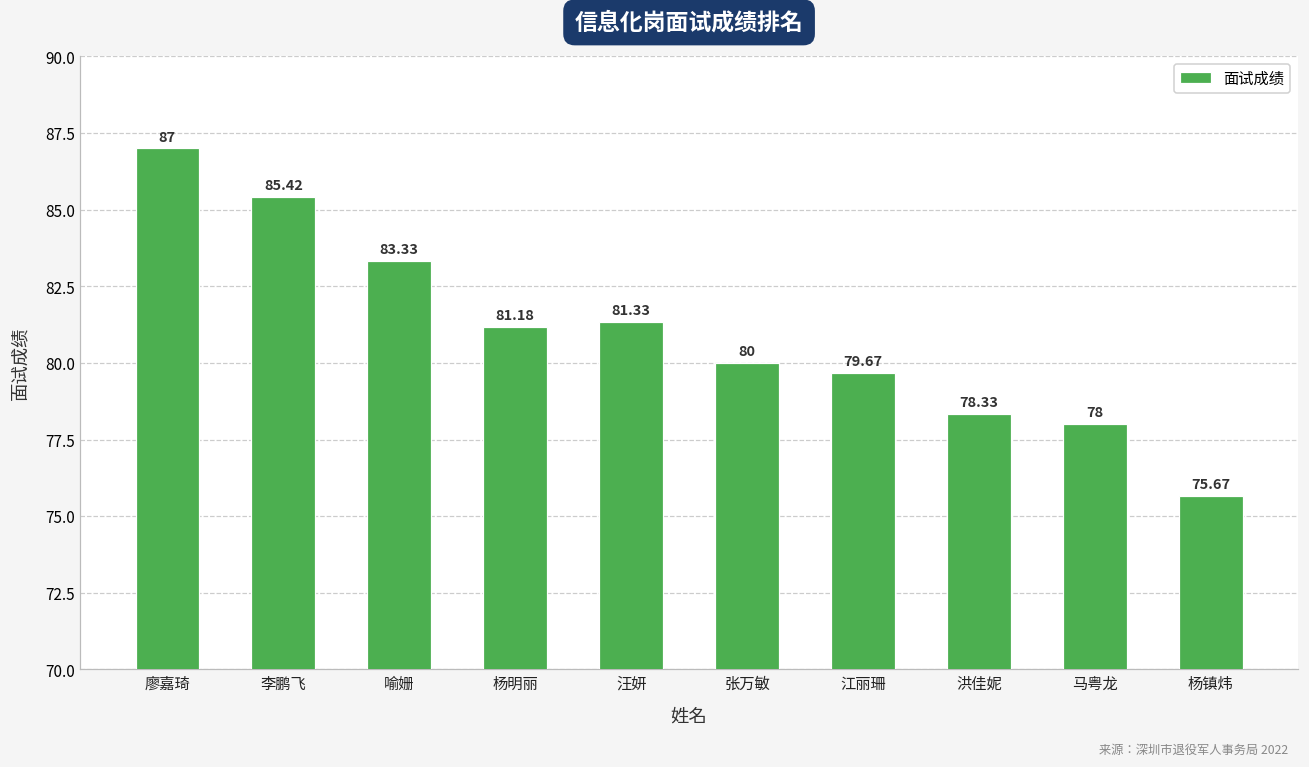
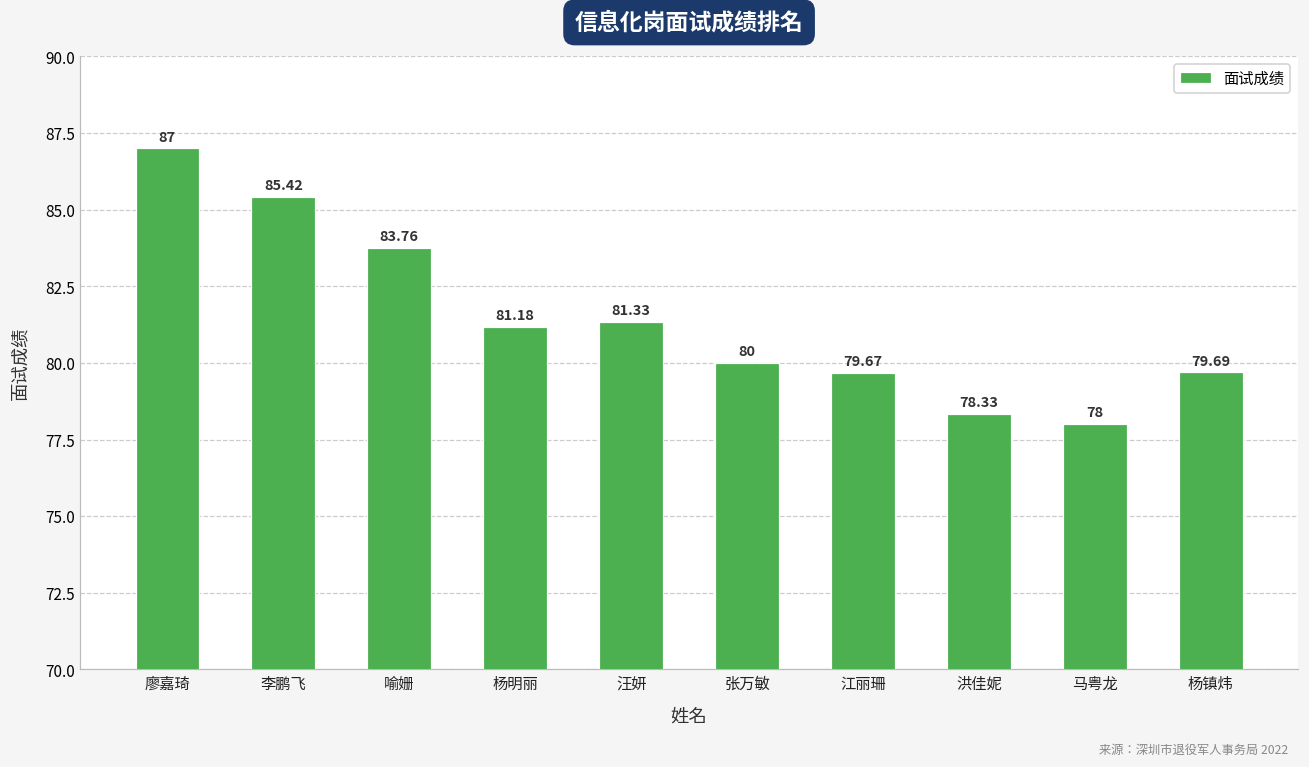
  {
    "廖嘉琦": 87,
    "李鹏飞": 85.42,
-   "喻姗": 83.33,
+   "喻姗": 83.76,
    "杨明丽": 81.18,
    "汪妍": 81.33,
    "张万敏": 80,
    "江丽珊": 79.67,
    "洪佳妮": 78.33,
    "马粤龙": 78,
-   "杨镇炜": 75.67
+   "杨镇炜": 79.69
  }
